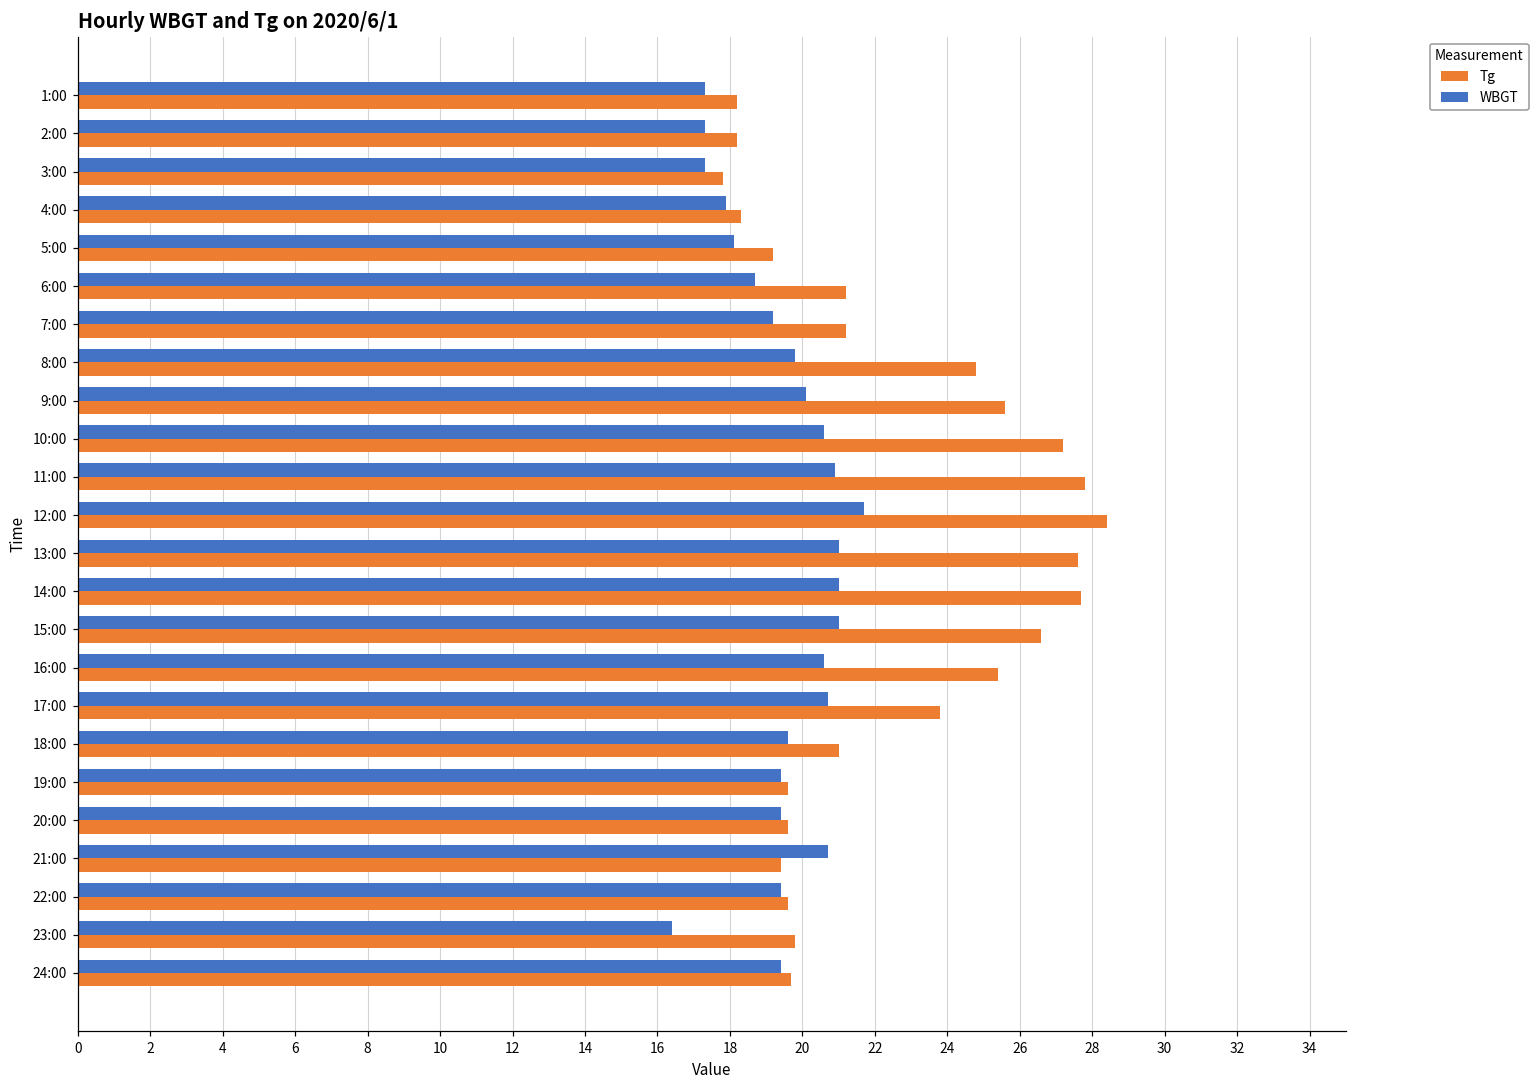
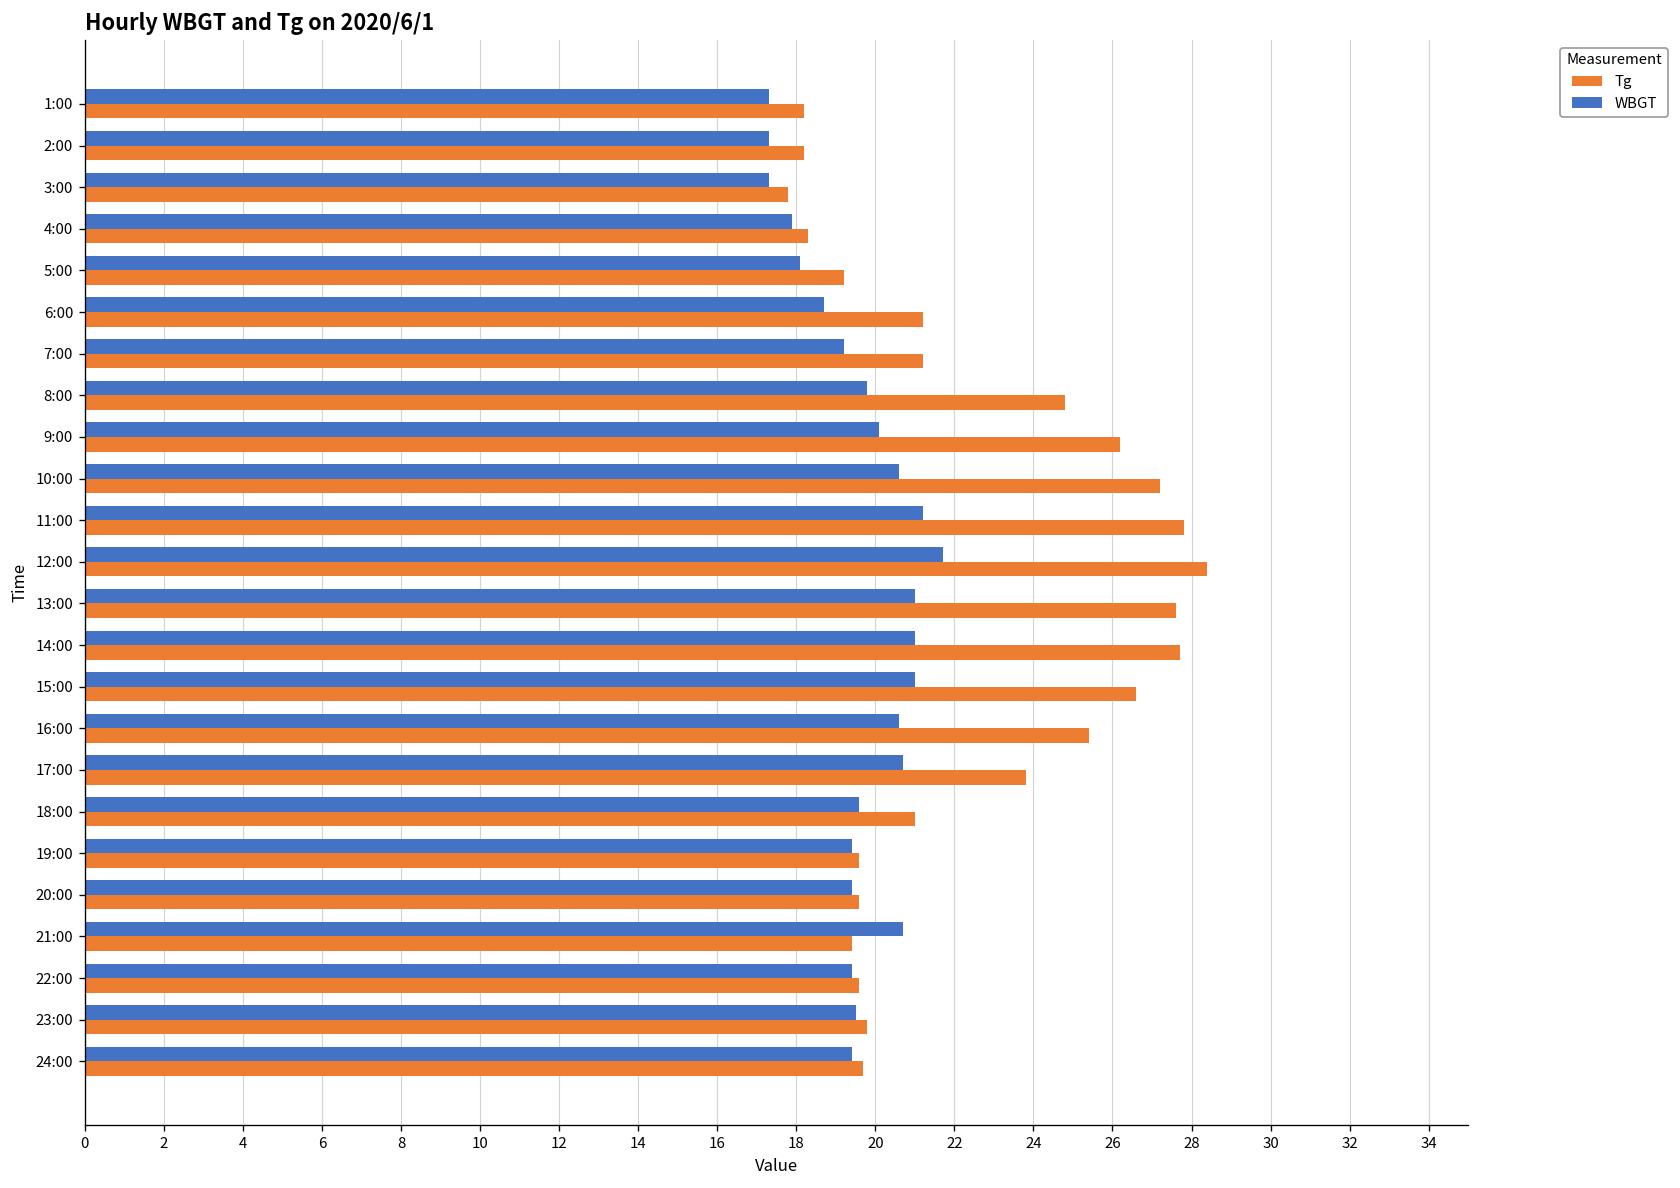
  {
    "Tg": {
      "1:00": 18.2,
      "2:00": 18.2,
      "3:00": 17.8,
      "4:00": 18.3,
      "5:00": 19.2,
      "6:00": 21.2,
      "7:00": 21.2,
      "8:00": 24.8,
-     "9:00": 25.6,
+     "9:00": 26.2,
      "10:00": 27.2,
      "11:00": 27.8,
      "12:00": 28.4,
      "13:00": 27.6,
      "14:00": 27.7,
      "15:00": 26.6,
      "16:00": 25.4,
      "17:00": 23.8,
      "18:00": 21.0,
      "19:00": 19.6,
      "20:00": 19.6,
      "21:00": 19.4,
      "22:00": 19.6,
      "23:00": 19.8,
      "24:00": 19.7
    },
    "WBGT": {
      "1:00": 17.3,
      "2:00": 17.3,
      "3:00": 17.3,
      "4:00": 17.9,
      "5:00": 18.1,
      "6:00": 18.7,
      "7:00": 19.2,
      "8:00": 19.8,
      "9:00": 20.1,
      "10:00": 20.6,
-     "11:00": 20.9,
+     "11:00": 21.2,
      "12:00": 21.7,
      "13:00": 21.0,
      "14:00": 21.0,
      "15:00": 21.0,
      "16:00": 20.6,
      "17:00": 20.7,
      "18:00": 19.6,
      "19:00": 19.4,
      "20:00": 19.4,
      "21:00": 20.7,
      "22:00": 19.4,
-     "23:00": 16.4,
+     "23:00": 19.5,
      "24:00": 19.4
    }
  }
